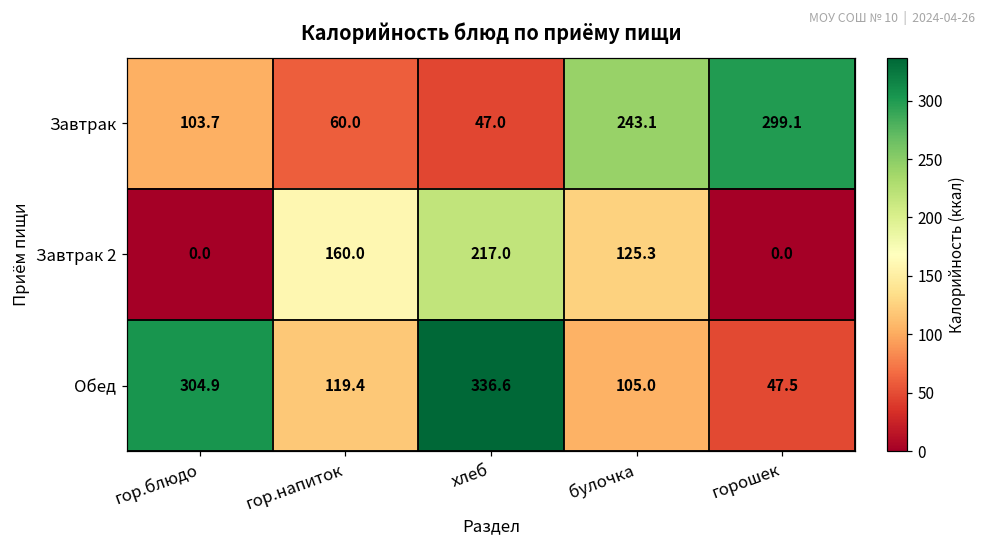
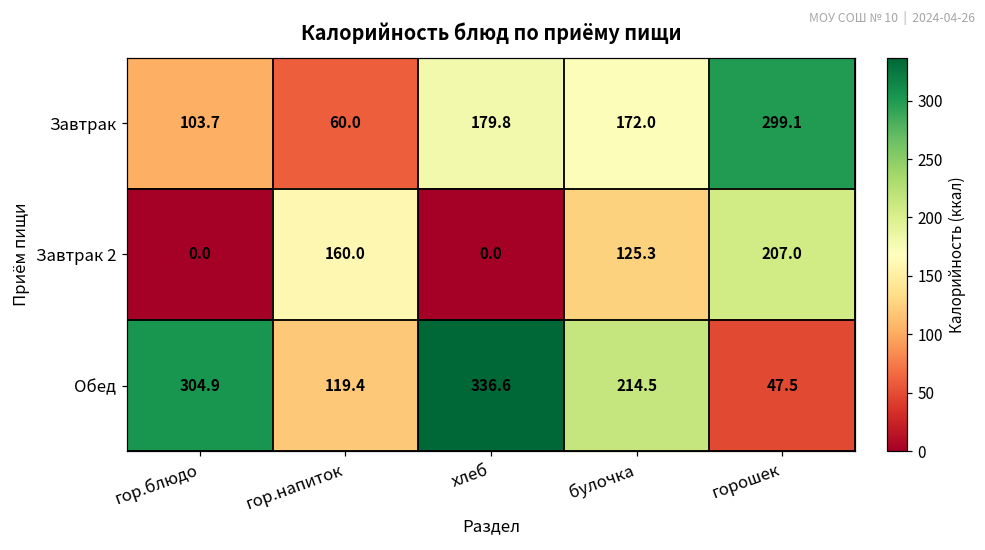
  {
    "Завтрак": {
      "гор.блюдо": 103.7,
      "гор.напиток": 60.0,
-     "хлеб": 47.0,
-     "булочка": 243.1,
+     "хлеб": 179.8,
+     "булочка": 172.0,
      "горошек": 299.1
    },
    "Завтрак 2": {
      "гор.блюдо": 0.0,
      "гор.напиток": 160.0,
-     "хлеб": 217.0,
+     "хлеб": 0.0,
      "булочка": 125.3,
-     "горошек": 0.0
+     "горошек": 207.0
    },
    "Обед": {
      "гор.блюдо": 304.9,
      "гор.напиток": 119.4,
      "хлеб": 336.6,
-     "булочка": 105.0,
+     "булочка": 214.5,
      "горошек": 47.5
    }
  }
